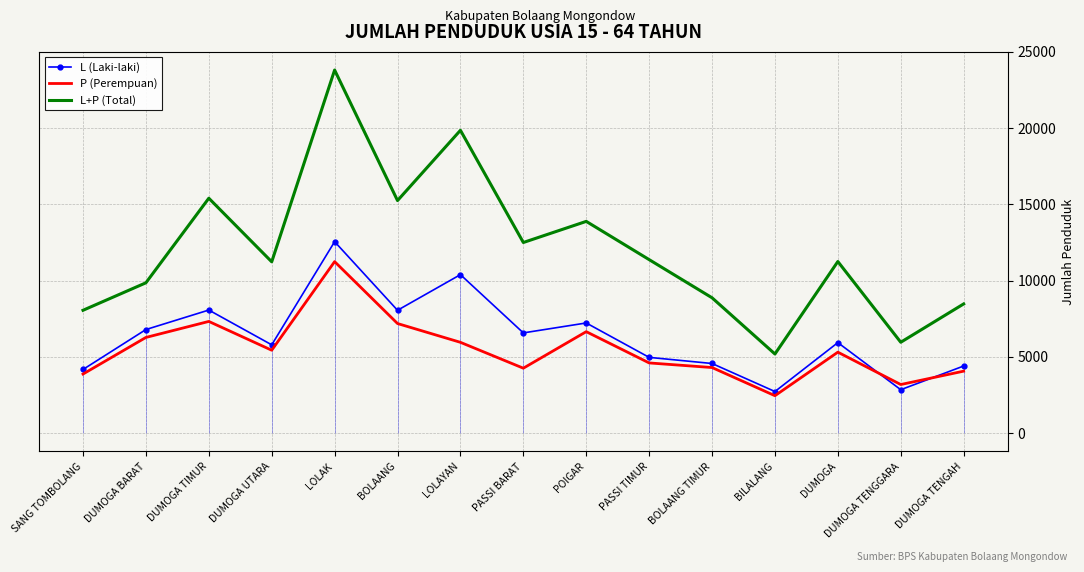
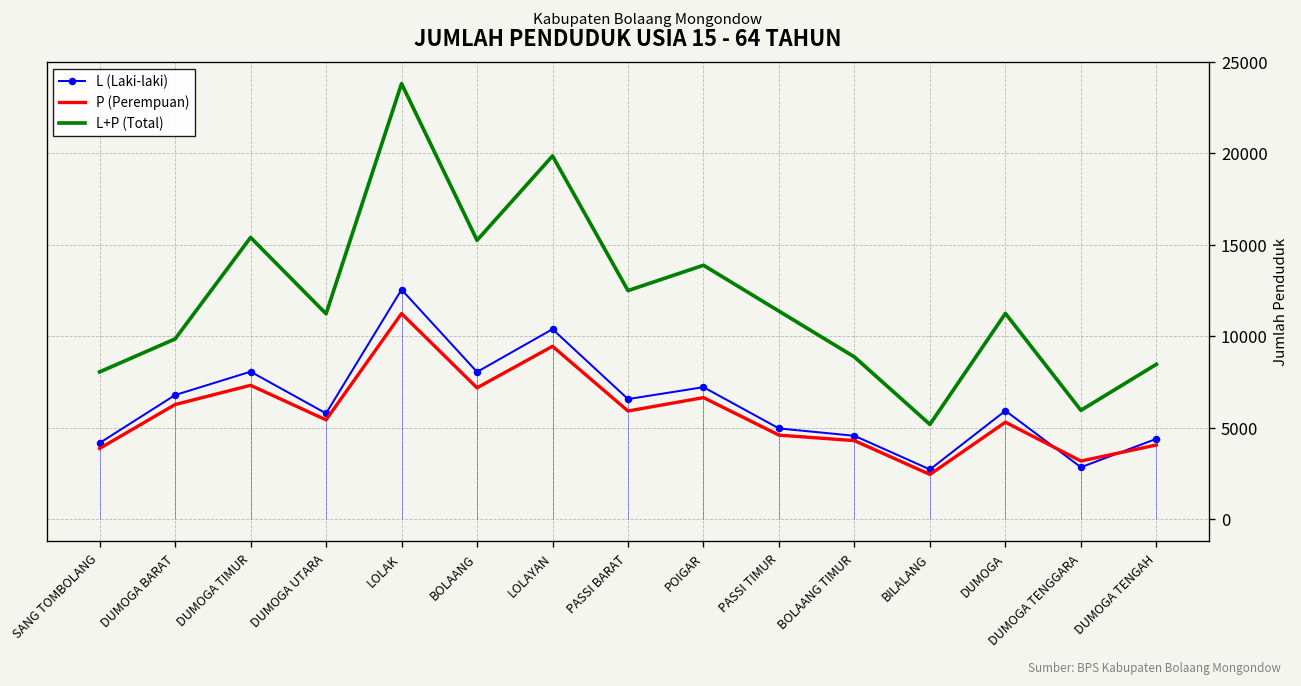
  {
    "L (Laki-laki)": {
      "SANG TOMBOLANG": 4200,
      "DUMOGA BARAT": 6800,
      "DUMOGA TIMUR": 8100,
      "DUMOGA UTARA": 5800,
      "LOLAK": 12600,
      "BOLAANG": 8100,
      "LOLAYAN": 10400,
      "PASSI BARAT": 6600,
      "POIGAR": 7200,
      "PASSI TIMUR": 5000,
      "BOLAANG TIMUR": 4600,
      "BILALANG": 2700,
      "DUMOGA": 5900,
      "DUMOGA TENGGARA": 2900,
      "DUMOGA TENGAH": 4400
    },
    "P (Perempuan)": {
      "SANG TOMBOLANG": 3900,
      "DUMOGA BARAT": 6300,
      "DUMOGA TIMUR": 7300,
      "DUMOGA UTARA": 5400,
      "LOLAK": 11300,
      "BOLAANG": 7200,
-     "LOLAYAN": 6000,
-     "PASSI BARAT": 4300,
+     "LOLAYAN": 9500,
+     "PASSI BARAT": 5900,
      "POIGAR": 6700,
      "PASSI TIMUR": 4600,
      "BOLAANG TIMUR": 4300,
      "BILALANG": 2500,
      "DUMOGA": 5300,
      "DUMOGA TENGGARA": 3200,
      "DUMOGA TENGAH": 4100
    },
    "L+P (Total)": {
      "SANG TOMBOLANG": 8100,
      "DUMOGA BARAT": 9900,
      "DUMOGA TIMUR": 15400,
      "DUMOGA UTARA": 11200,
      "LOLAK": 23800,
      "BOLAANG": 15300,
      "LOLAYAN": 19900,
      "PASSI BARAT": 12500,
      "POIGAR": 13900,
      "PASSI TIMUR": 11400,
      "BOLAANG TIMUR": 8900,
      "BILALANG": 5200,
      "DUMOGA": 11300,
      "DUMOGA TENGGARA": 6000,
      "DUMOGA TENGAH": 8500
    }
  }
